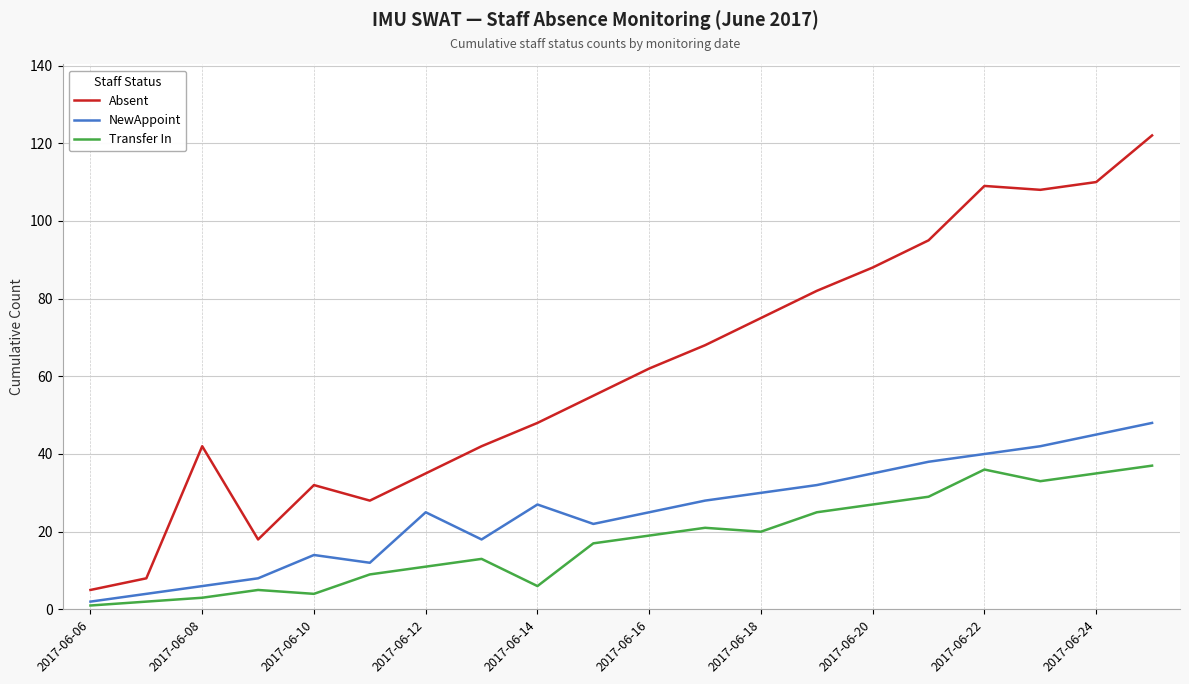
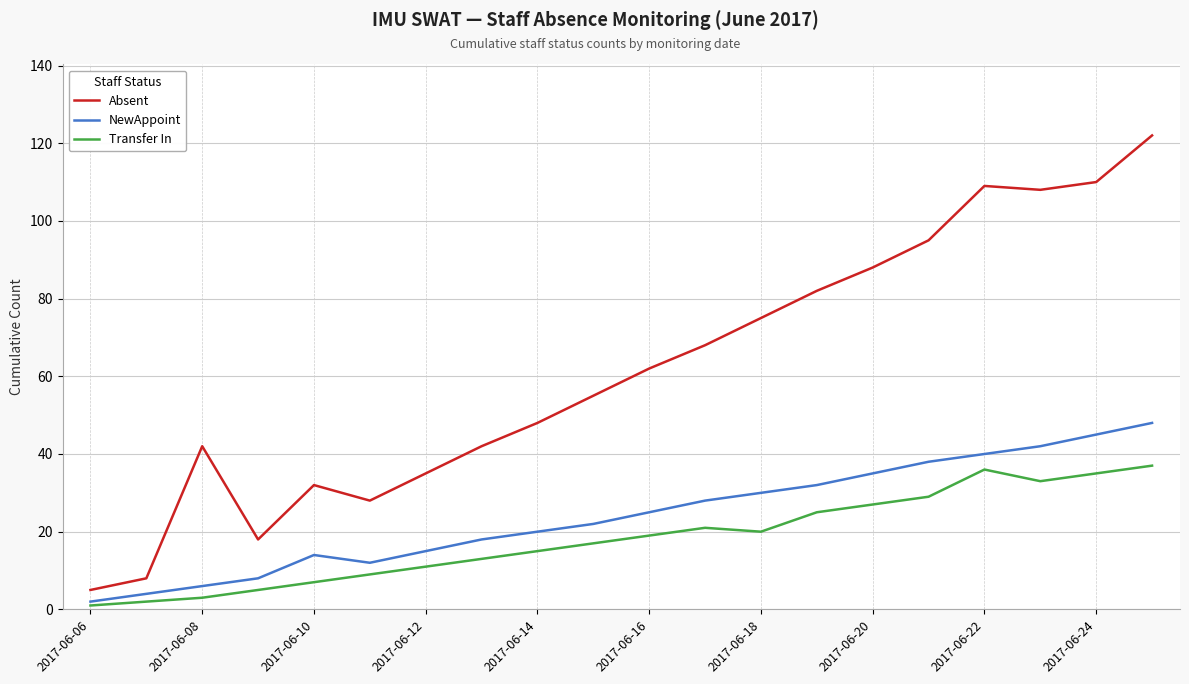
  {
    "Absent": {
      "2017-06-06": 5,
      "2017-06-08": 42,
      "2017-06-10": 32,
      "2017-06-12": 35,
      "2017-06-14": 48,
      "2017-06-16": 62,
      "2017-06-18": 75,
      "2017-06-20": 88,
      "2017-06-22": 109,
      "2017-06-24": 110
    },
    "NewAppoint": {
      "2017-06-06": 2,
      "2017-06-08": 6,
      "2017-06-10": 14,
-     "2017-06-12": 25,
-     "2017-06-14": 27,
+     "2017-06-12": 15,
+     "2017-06-14": 20,
      "2017-06-16": 25,
      "2017-06-18": 30,
      "2017-06-20": 35,
      "2017-06-22": 40,
      "2017-06-24": 45
    },
    "Transfer In": {
      "2017-06-06": 1,
      "2017-06-08": 3,
-     "2017-06-10": 4,
+     "2017-06-10": 7,
      "2017-06-12": 11,
-     "2017-06-14": 6,
+     "2017-06-14": 15,
      "2017-06-16": 19,
      "2017-06-18": 20,
      "2017-06-20": 27,
      "2017-06-22": 36,
      "2017-06-24": 35
    }
  }
